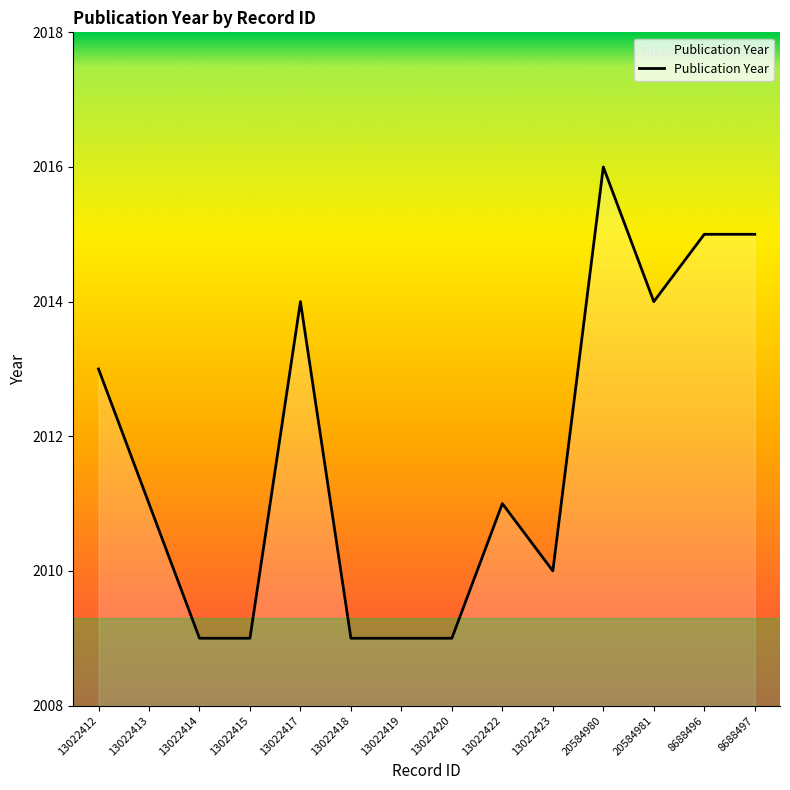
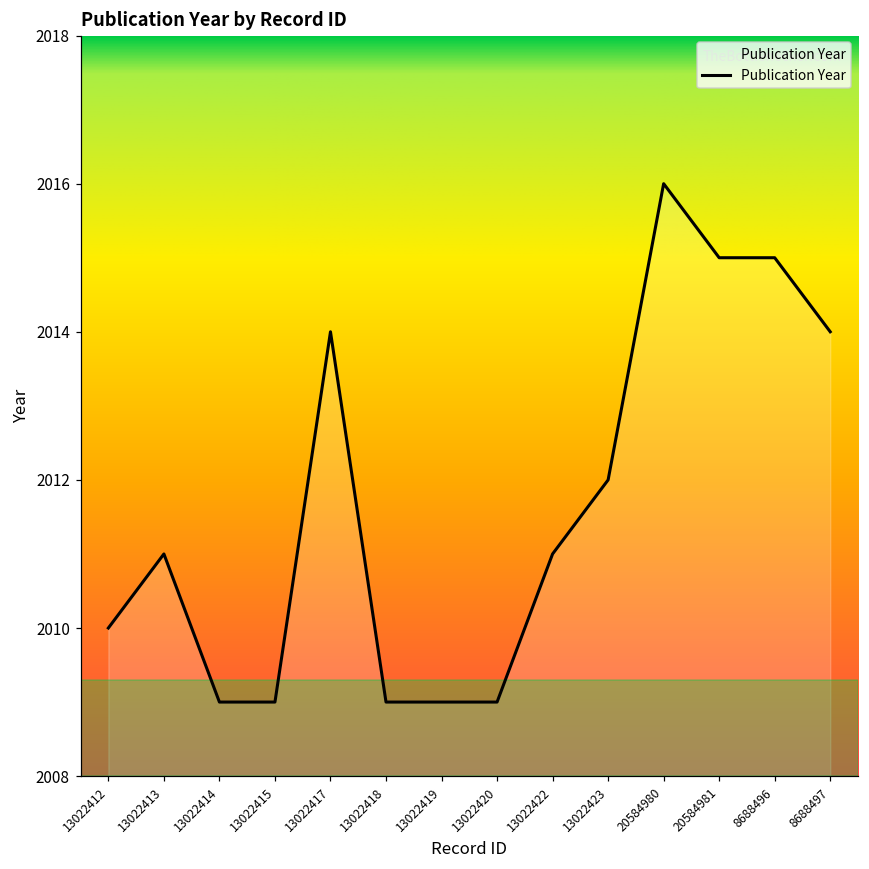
  {
-   "13022412": 2013,
+   "13022412": 2010,
    "13022413": 2011,
    "13022414": 2009,
    "13022415": 2009,
    "13022417": 2014,
    "13022418": 2009,
    "13022419": 2009,
    "13022420": 2009,
    "13022422": 2011,
-   "13022423": 2010,
+   "13022423": 2012,
    "20584980": 2016,
-   "20584981": 2014,
+   "20584981": 2015,
    "8688496": 2015,
-   "8688497": 2015
+   "8688497": 2014
  }
